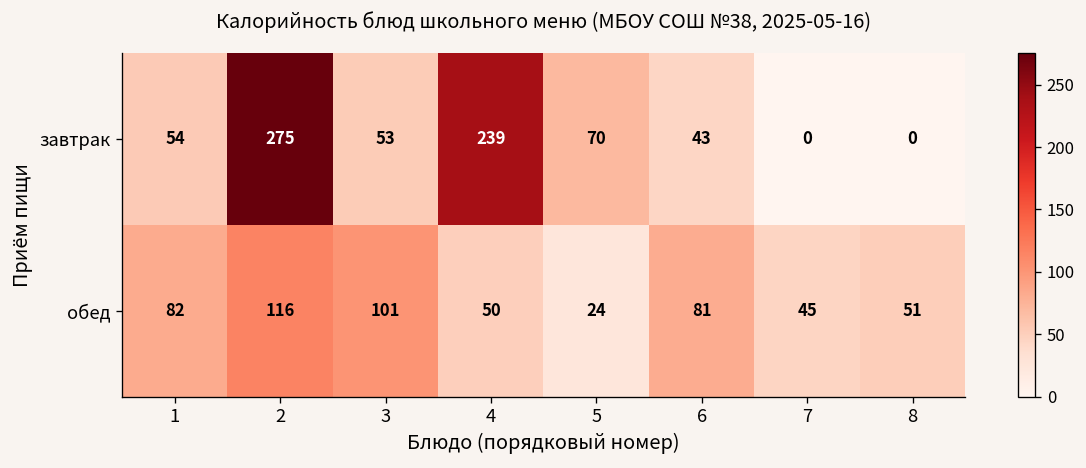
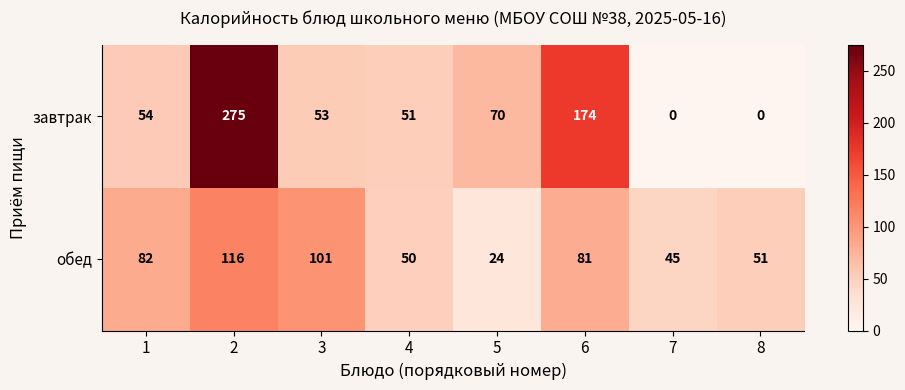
  {
    "завтрак": {
      "1": 54,
      "2": 275,
      "3": 53,
-     "4": 239,
+     "4": 51,
      "5": 70,
-     "6": 43,
+     "6": 174,
      "7": 0,
      "8": 0
    },
    "обед": {
      "1": 82,
      "2": 116,
      "3": 101,
      "4": 50,
      "5": 24,
      "6": 81,
      "7": 45,
      "8": 51
    }
  }
